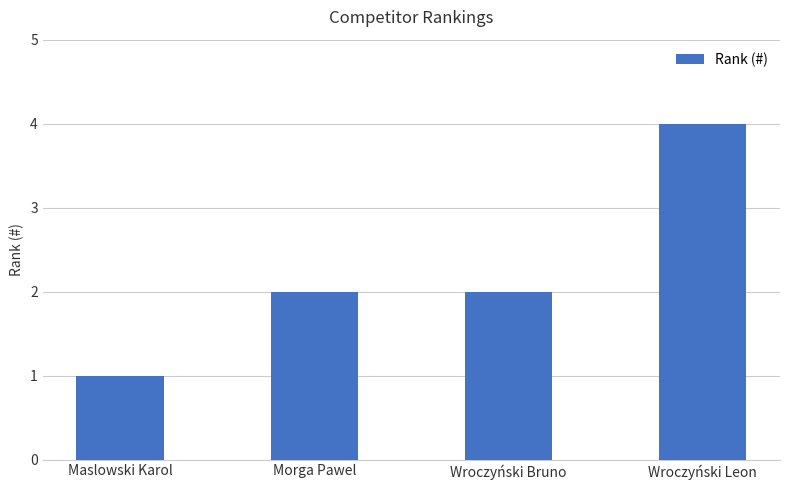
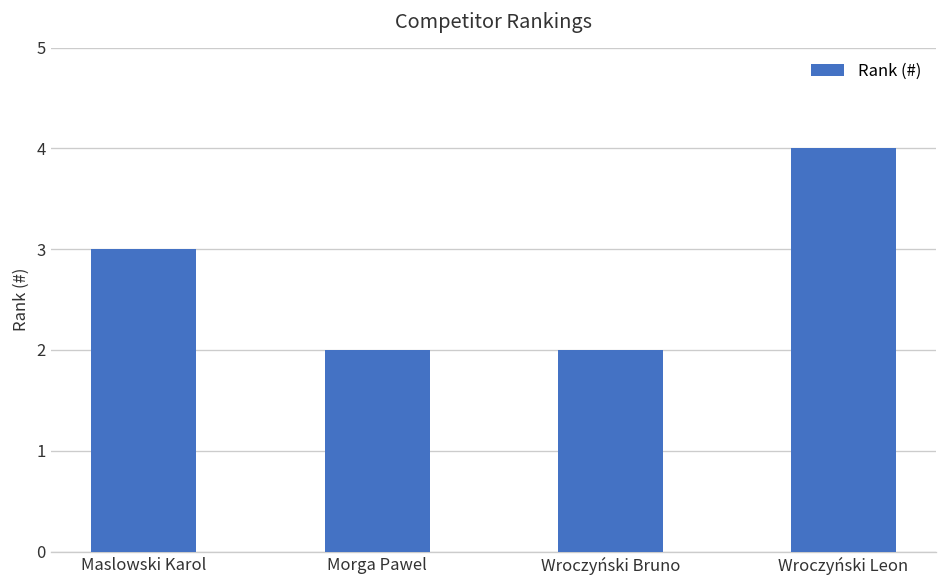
  {
-   "Maslowski Karol": 1,
+   "Maslowski Karol": 3,
    "Morga Pawel": 2,
    "Wroczyński Bruno": 2,
    "Wroczyński Leon": 4
  }
